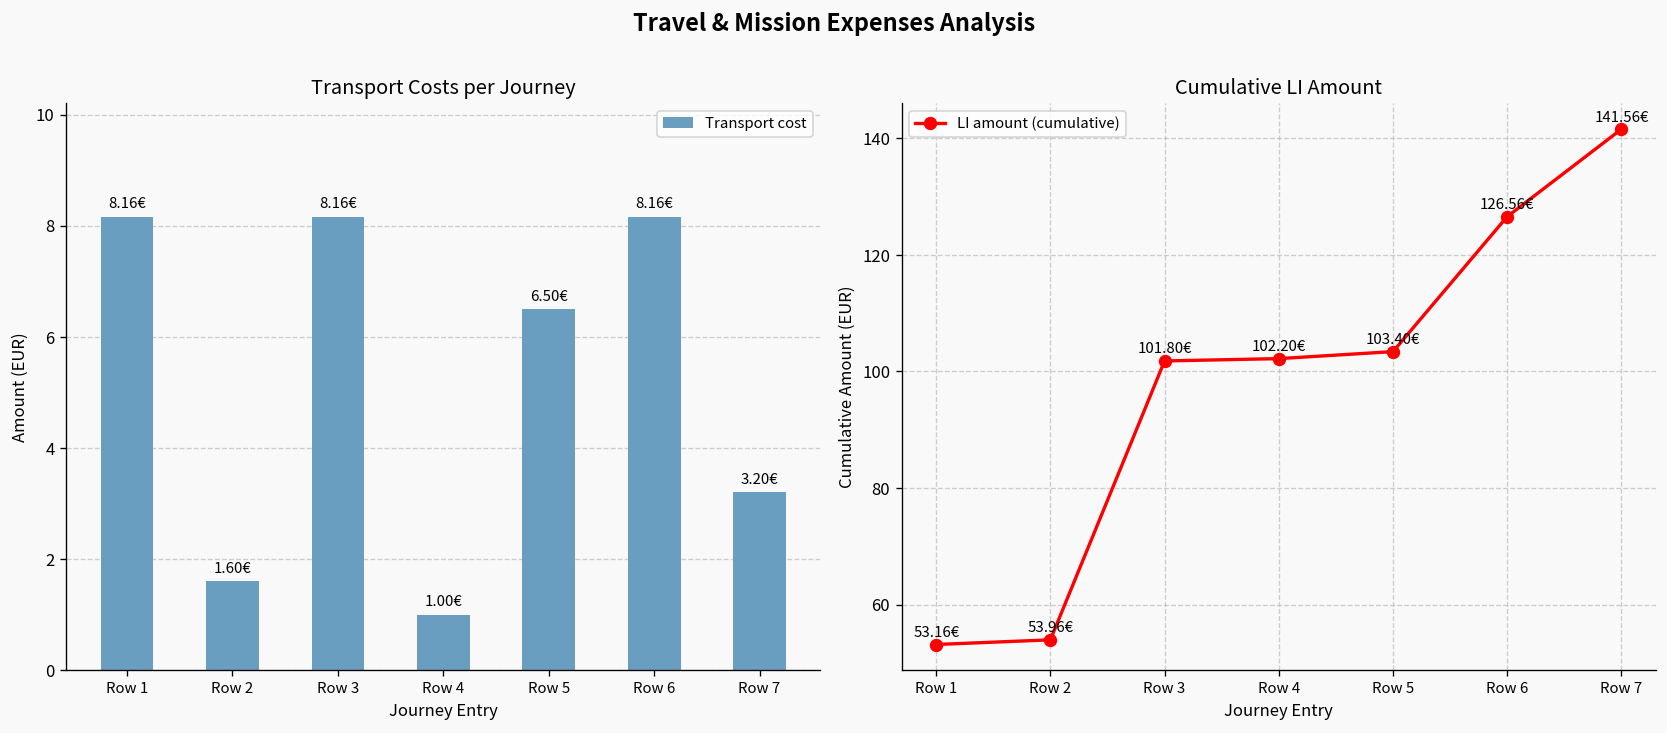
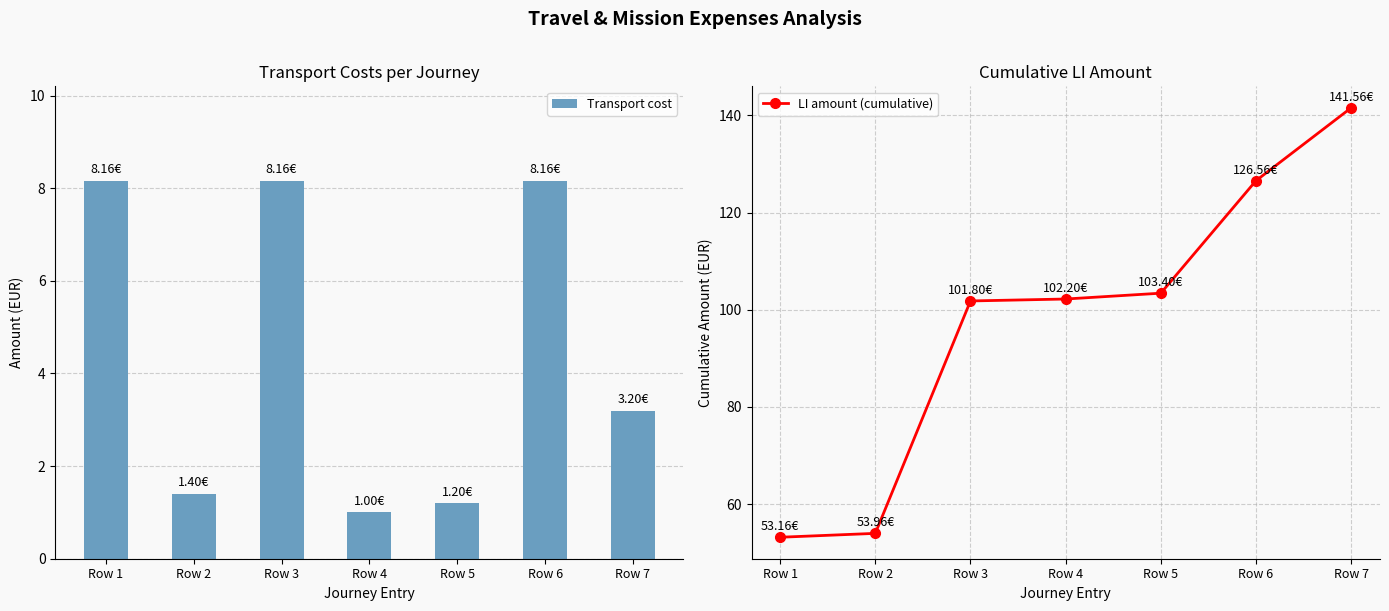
  {
    "Transport Costs per Journey": {
      "Row 1": "8.16€",
-     "Row 2": "1.60€",
+     "Row 2": "1.40€",
      "Row 3": "8.16€",
      "Row 4": "1.00€",
-     "Row 5": "6.50€",
+     "Row 5": "1.20€",
      "Row 6": "8.16€",
      "Row 7": "3.20€"
    },
    "Cumulative LI Amount": {
      "Row 1": "53.16€",
      "Row 2": "53.96€",
      "Row 3": "101.80€",
      "Row 4": "102.20€",
      "Row 5": "103.40€",
      "Row 6": "126.56€",
      "Row 7": "141.56€"
    }
  }
